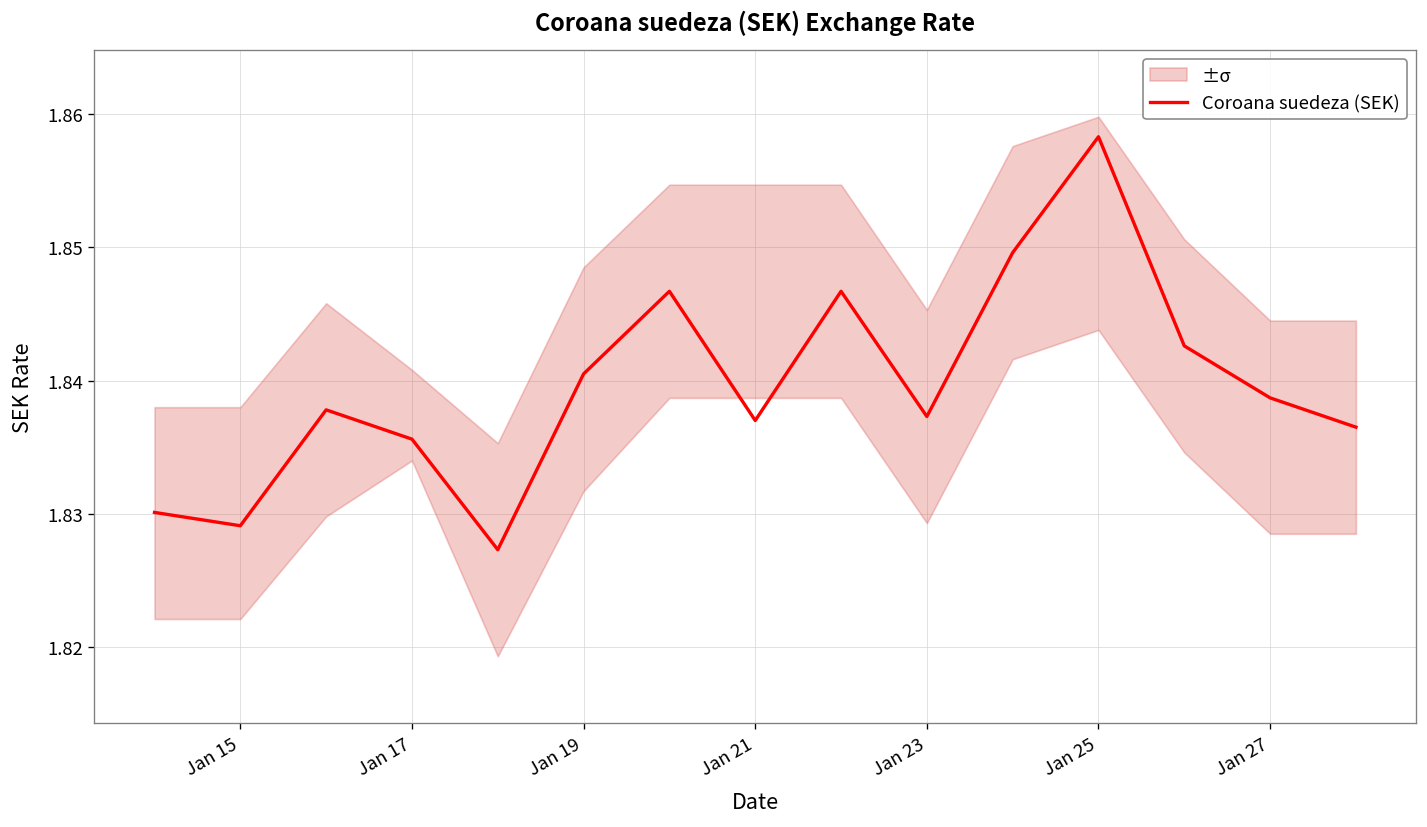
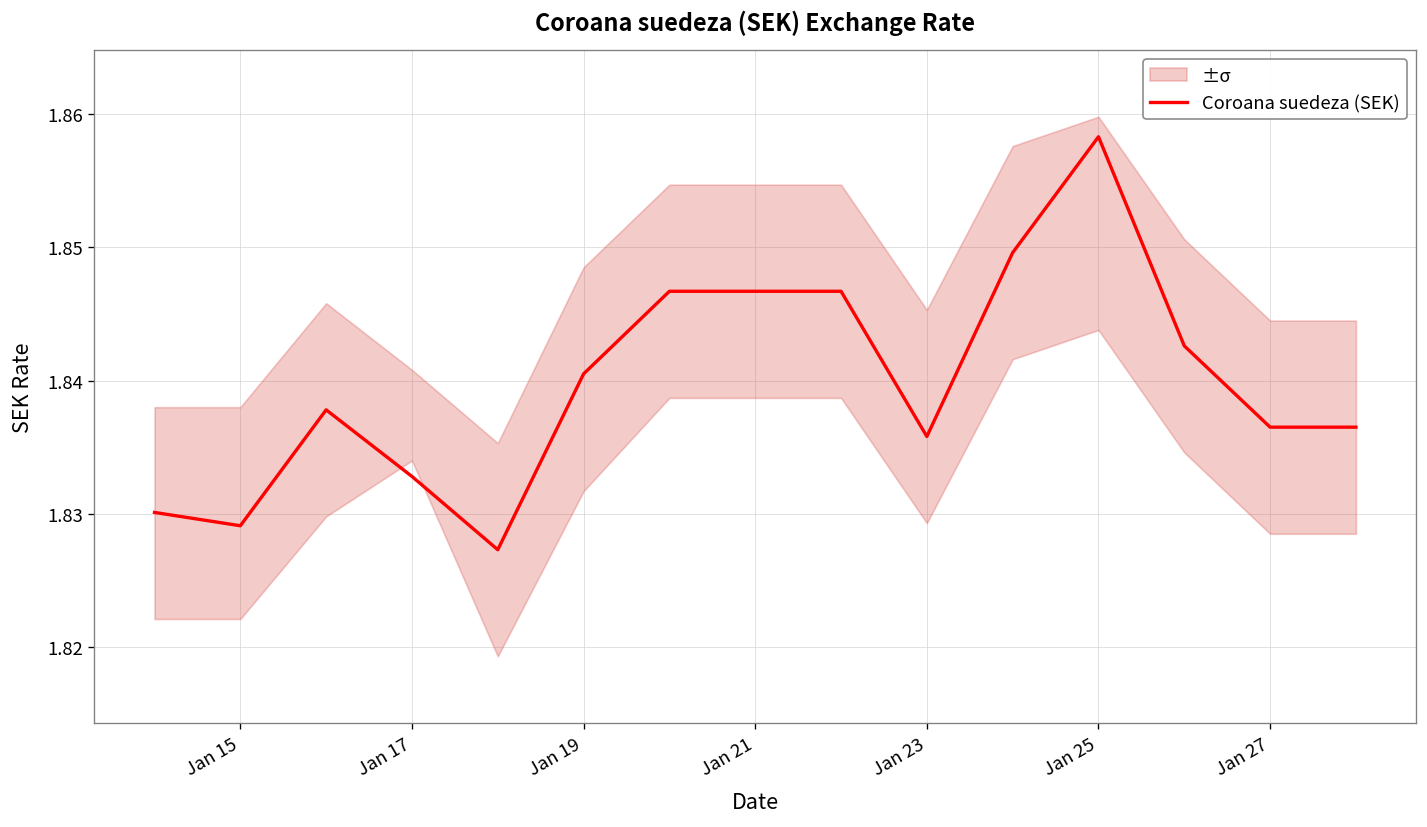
  {
    "Coroana suedeza (SEK)": {
      "Jan 15": 1.8291,
-     "Jan 17": 1.8356,
+     "Jan 17": 1.8328,
      "Jan 19": 1.8405,
-     "Jan 21": 1.8370,
-     "Jan 23": 1.8373,
+     "Jan 21": 1.8467,
+     "Jan 23": 1.8358,
      "Jan 25": 1.8583,
-     "Jan 27": 1.8387
+     "Jan 27": 1.8365
    }
  }
